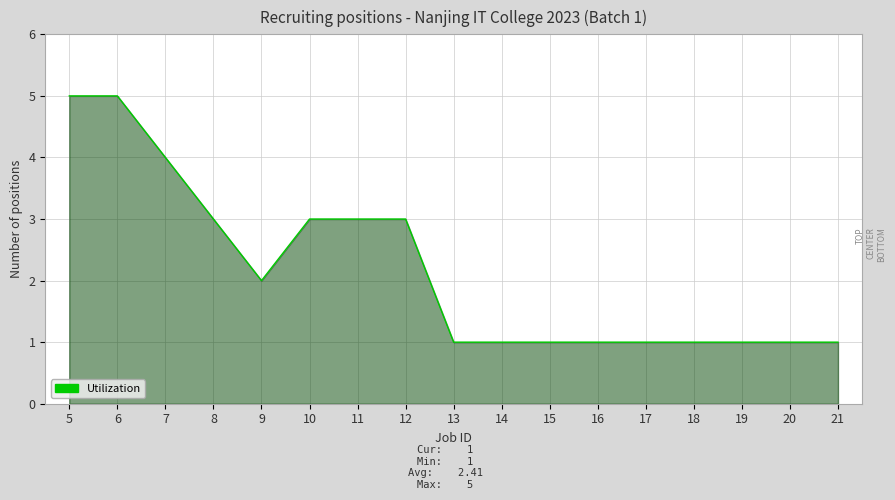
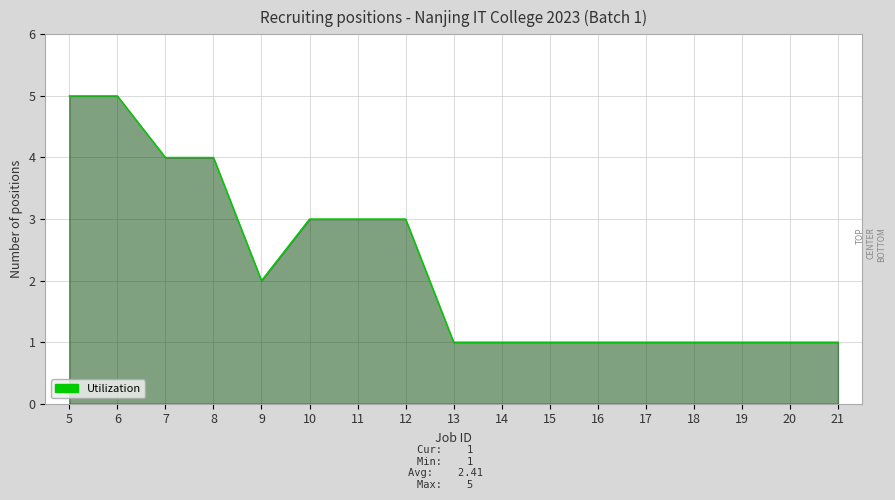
  {
    "5": 5,
    "6": 5,
    "7": 4,
-   "8": 3,
+   "8": 4,
    "9": 2,
    "10": 3,
    "11": 3,
    "12": 3,
    "13": 1,
    "14": 1,
    "15": 1,
    "16": 1,
    "17": 1,
    "18": 1,
    "19": 1,
    "20": 1,
    "21": 1
  }
